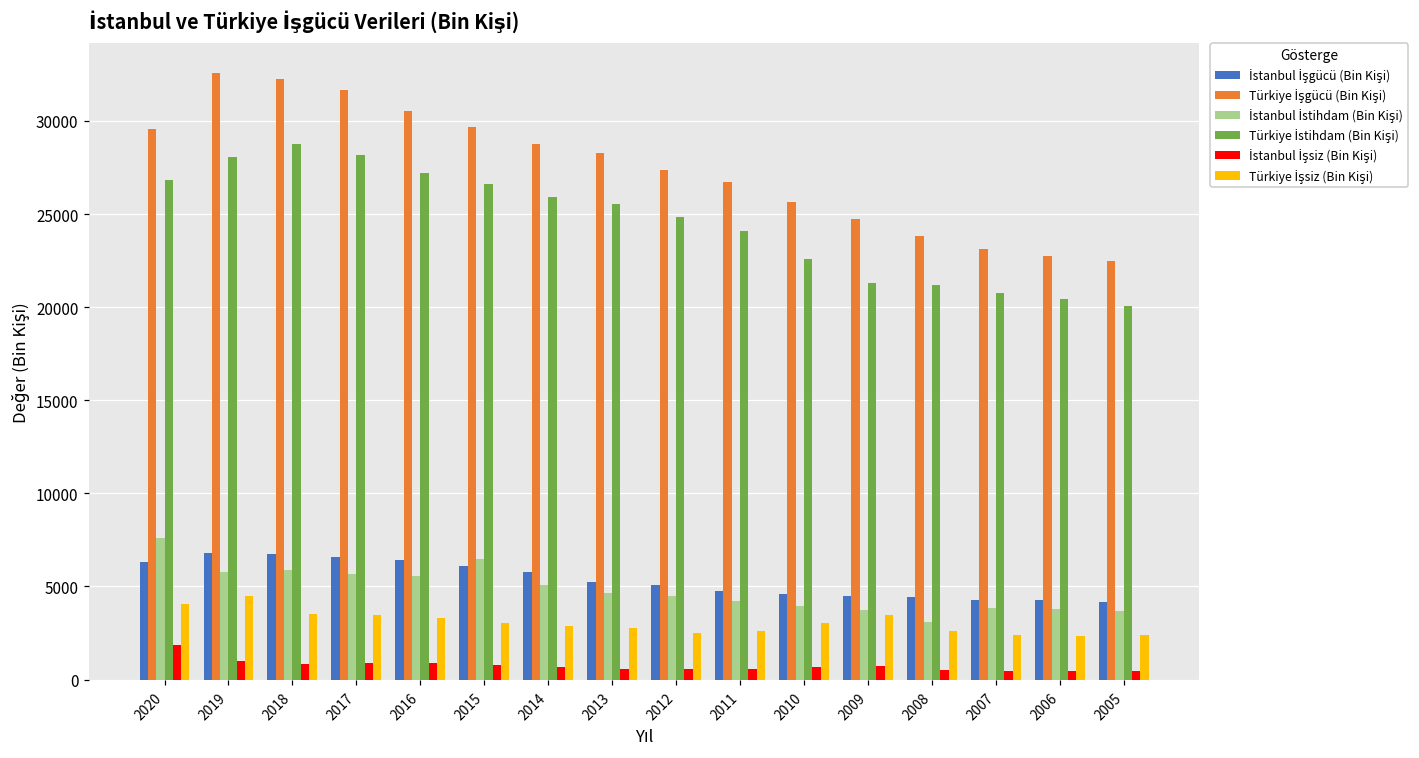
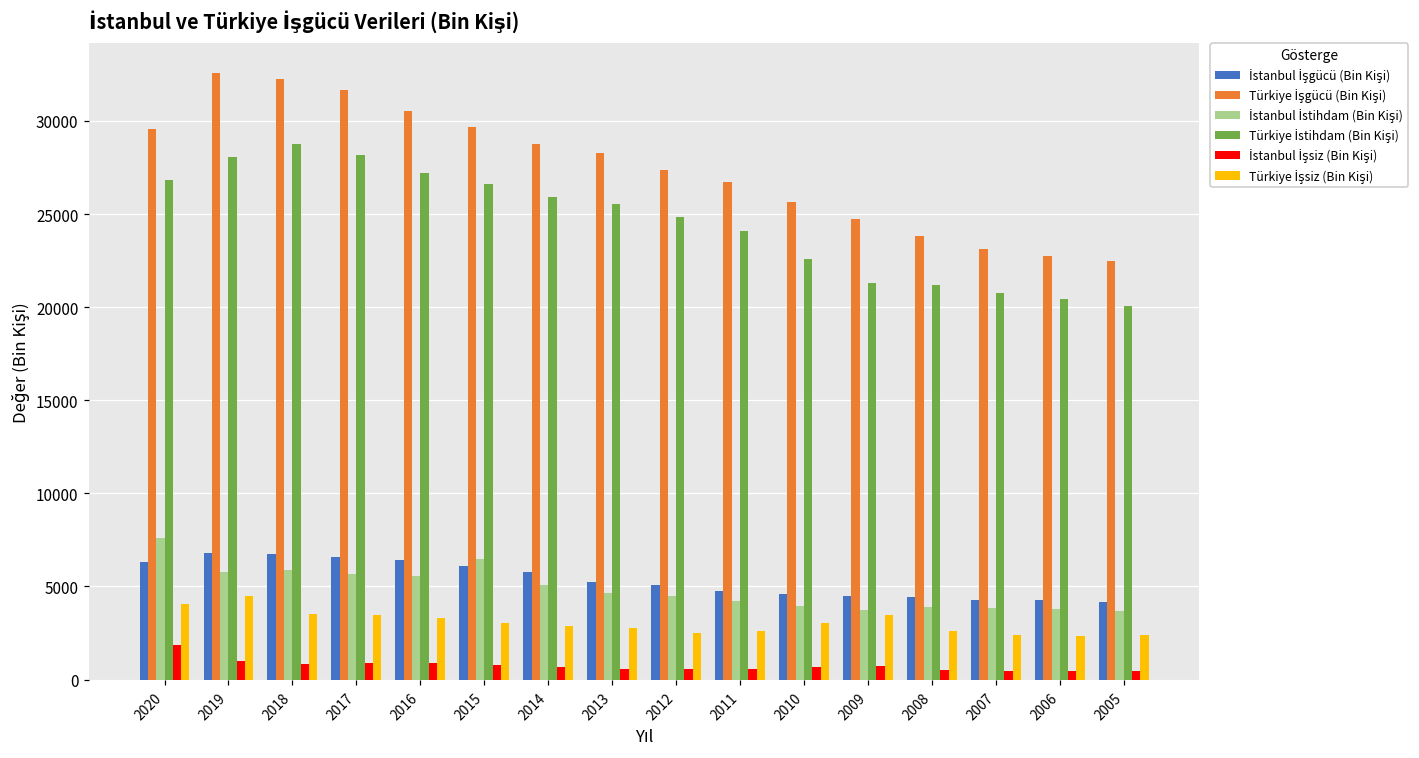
  {
    "İstanbul İşgücü (Bin Kişi)": {
      "2020": 6300,
      "2019": 6800,
      "2018": 6700,
      "2017": 6600,
      "2016": 6400,
      "2015": 6100,
      "2014": 5800,
      "2013": 5200,
      "2012": 5100,
      "2011": 4800,
      "2010": 4600,
      "2009": 4500,
      "2008": 4400,
      "2007": 4300,
      "2006": 4300,
      "2005": 4200
    },
    "Türkiye İşgücü (Bin Kişi)": {
      "2020": 29600,
      "2019": 32500,
      "2018": 32300,
      "2017": 31600,
      "2016": 30500,
      "2015": 29700,
      "2014": 28800,
      "2013": 28300,
      "2012": 27300,
      "2011": 26700,
      "2010": 25600,
      "2009": 24700,
      "2008": 23800,
      "2007": 23100,
      "2006": 22800,
      "2005": 22500
    },
    "İstanbul İstihdam (Bin Kişi)": {
      "2020": 7600,
      "2019": 5800,
      "2018": 5900,
      "2017": 5700,
      "2016": 5600,
      "2015": 6500,
      "2014": 5100,
      "2013": 4700,
      "2012": 4500,
      "2011": 4200,
      "2010": 3900,
      "2009": 3700,
-     "2008": 3100,
+     "2008": 3900,
      "2007": 3800,
      "2006": 3800,
      "2005": 3700
    },
    "Türkiye İstihdam (Bin Kişi)": {
      "2020": 26800,
      "2019": 28100,
      "2018": 28700,
      "2017": 28200,
      "2016": 27200,
      "2015": 26600,
      "2014": 25900,
      "2013": 25500,
      "2012": 24800,
      "2011": 24100,
      "2010": 22600,
      "2009": 21300,
      "2008": 21200,
      "2007": 20700,
      "2006": 20400,
      "2005": 20100
    },
    "İstanbul İşsiz (Bin Kişi)": {
      "2020": 1900,
      "2019": 1000,
      "2018": 800,
      "2017": 900,
      "2016": 900,
      "2015": 800,
      "2014": 700,
      "2013": 600,
      "2012": 600,
      "2011": 600,
      "2010": 700,
      "2009": 800,
      "2008": 500,
      "2007": 400,
      "2006": 500,
      "2005": 500
    },
    "Türkiye İşsiz (Bin Kişi)": {
      "2020": 4100,
      "2019": 4500,
      "2018": 3500,
      "2017": 3500,
      "2016": 3300,
      "2015": 3100,
      "2014": 2900,
      "2013": 2700,
      "2012": 2500,
      "2011": 2600,
      "2010": 3000,
      "2009": 3500,
      "2008": 2600,
      "2007": 2400,
      "2006": 2300,
      "2005": 2400
    }
  }
